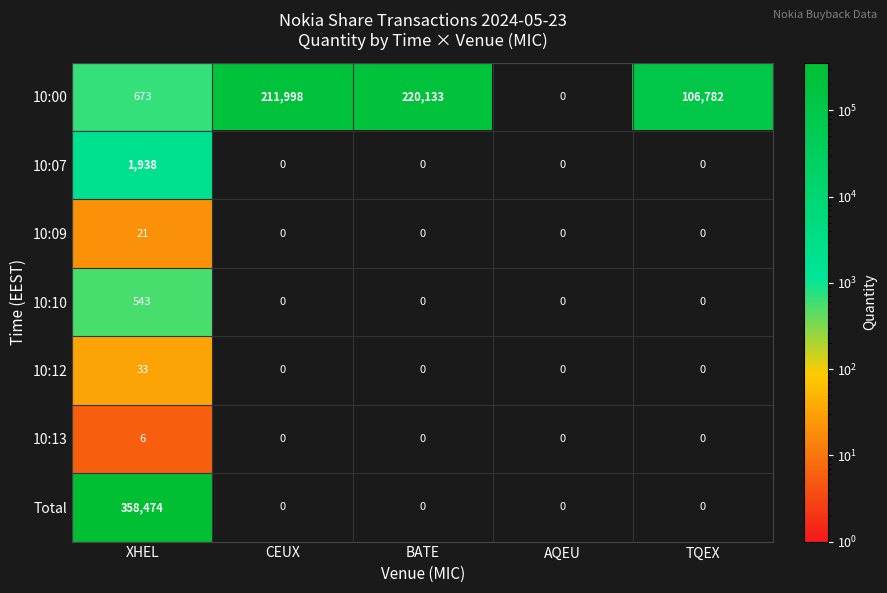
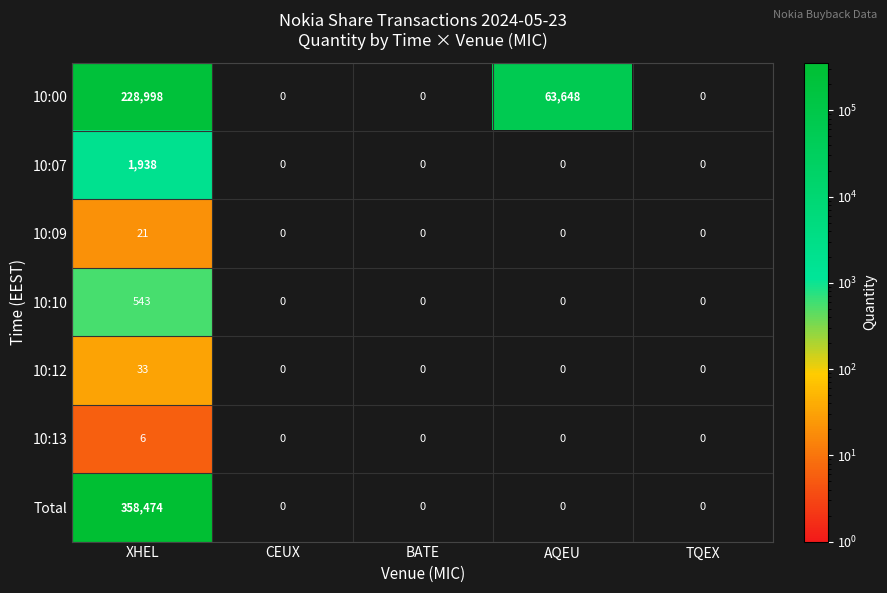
  {
    "10:00": {
-     "XHEL": "673",
-     "CEUX": "211,998",
-     "BATE": "220,133",
-     "AQEU": "0",
-     "TQEX": "106,782"
+     "XHEL": "228,998",
+     "CEUX": "0",
+     "BATE": "0",
+     "AQEU": "63,648",
+     "TQEX": "0"
    },
    "10:07": {
      "XHEL": "1,938",
      "CEUX": "0",
      "BATE": "0",
      "AQEU": "0",
      "TQEX": "0"
    },
    "10:09": {
      "XHEL": "21",
      "CEUX": "0",
      "BATE": "0",
      "AQEU": "0",
      "TQEX": "0"
    },
    "10:10": {
      "XHEL": "543",
      "CEUX": "0",
      "BATE": "0",
      "AQEU": "0",
      "TQEX": "0"
    },
    "10:12": {
      "XHEL": "33",
      "CEUX": "0",
      "BATE": "0",
      "AQEU": "0",
      "TQEX": "0"
    },
    "10:13": {
      "XHEL": "6",
      "CEUX": "0",
      "BATE": "0",
      "AQEU": "0",
      "TQEX": "0"
    },
    "Total": {
      "XHEL": "358,474",
      "CEUX": "0",
      "BATE": "0",
      "AQEU": "0",
      "TQEX": "0"
    }
  }
